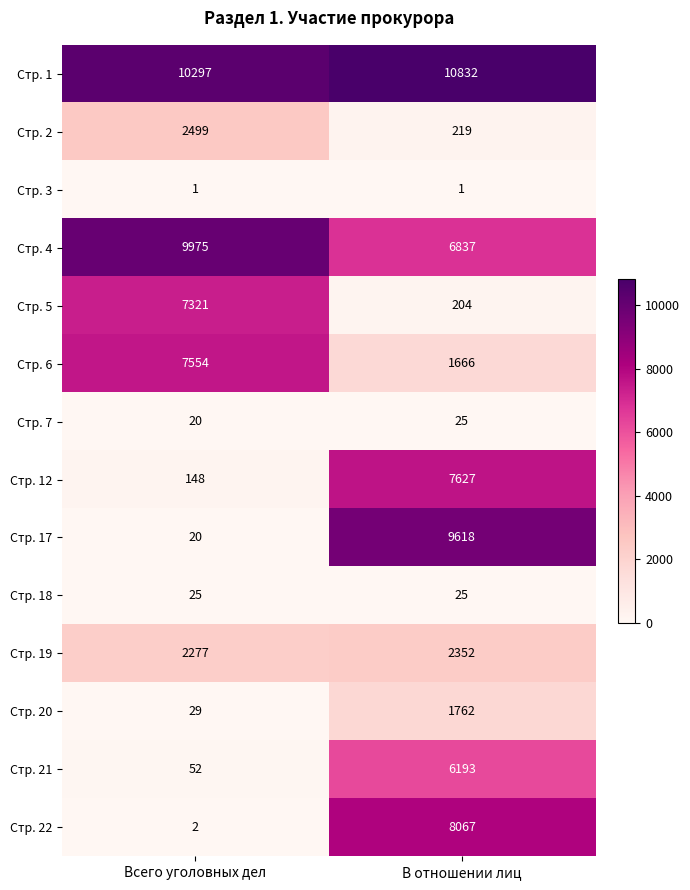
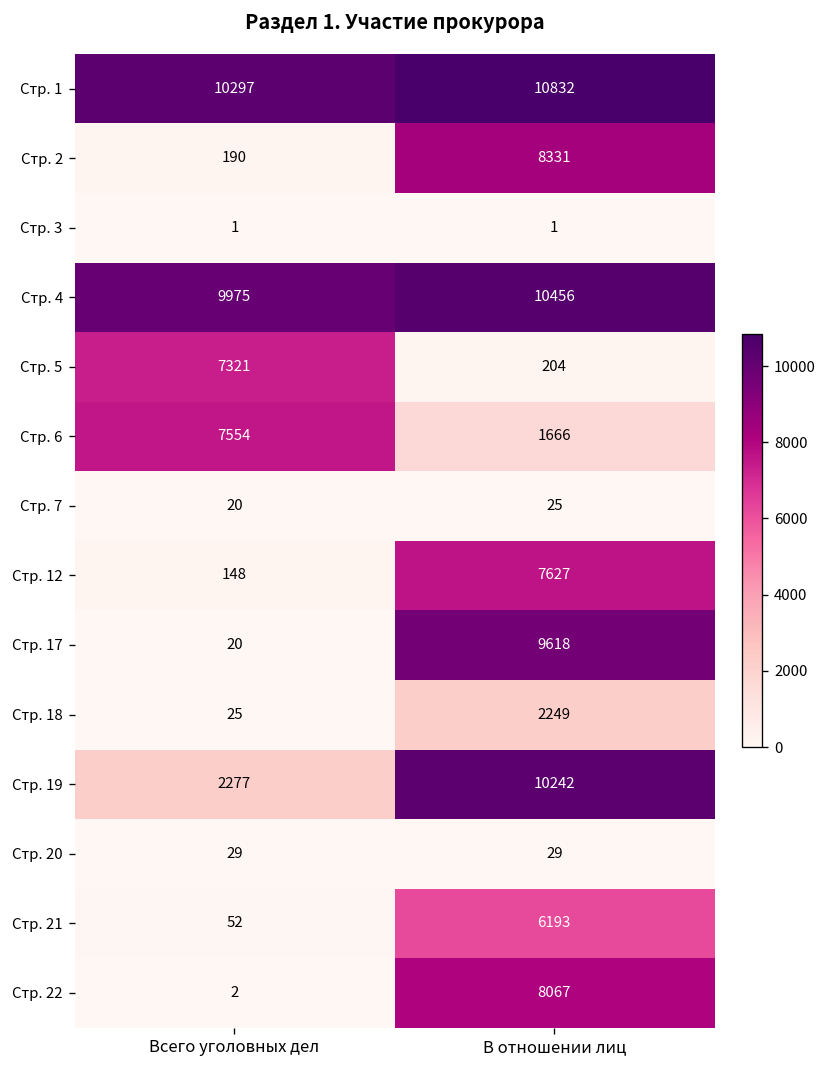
  {
    "Стр. 1": {
      "Всего уголовных дел": 10297,
      "В отношении лиц": 10832
    },
    "Стр. 2": {
-     "Всего уголовных дел": 2499,
-     "В отношении лиц": 219
+     "Всего уголовных дел": 190,
+     "В отношении лиц": 8331
    },
    "Стр. 3": {
      "Всего уголовных дел": 1,
      "В отношении лиц": 1
    },
    "Стр. 4": {
      "Всего уголовных дел": 9975,
-     "В отношении лиц": 6837
+     "В отношении лиц": 10456
    },
    "Стр. 5": {
      "Всего уголовных дел": 7321,
      "В отношении лиц": 204
    },
    "Стр. 6": {
      "Всего уголовных дел": 7554,
      "В отношении лиц": 1666
    },
    "Стр. 7": {
      "Всего уголовных дел": 20,
      "В отношении лиц": 25
    },
    "Стр. 12": {
      "Всего уголовных дел": 148,
      "В отношении лиц": 7627
    },
    "Стр. 17": {
      "Всего уголовных дел": 20,
      "В отношении лиц": 9618
    },
    "Стр. 18": {
      "Всего уголовных дел": 25,
-     "В отношении лиц": 25
+     "В отношении лиц": 2249
    },
    "Стр. 19": {
      "Всего уголовных дел": 2277,
-     "В отношении лиц": 2352
+     "В отношении лиц": 10242
    },
    "Стр. 20": {
      "Всего уголовных дел": 29,
-     "В отношении лиц": 1762
+     "В отношении лиц": 29
    },
    "Стр. 21": {
      "Всего уголовных дел": 52,
      "В отношении лиц": 6193
    },
    "Стр. 22": {
      "Всего уголовных дел": 2,
      "В отношении лиц": 8067
    }
  }
